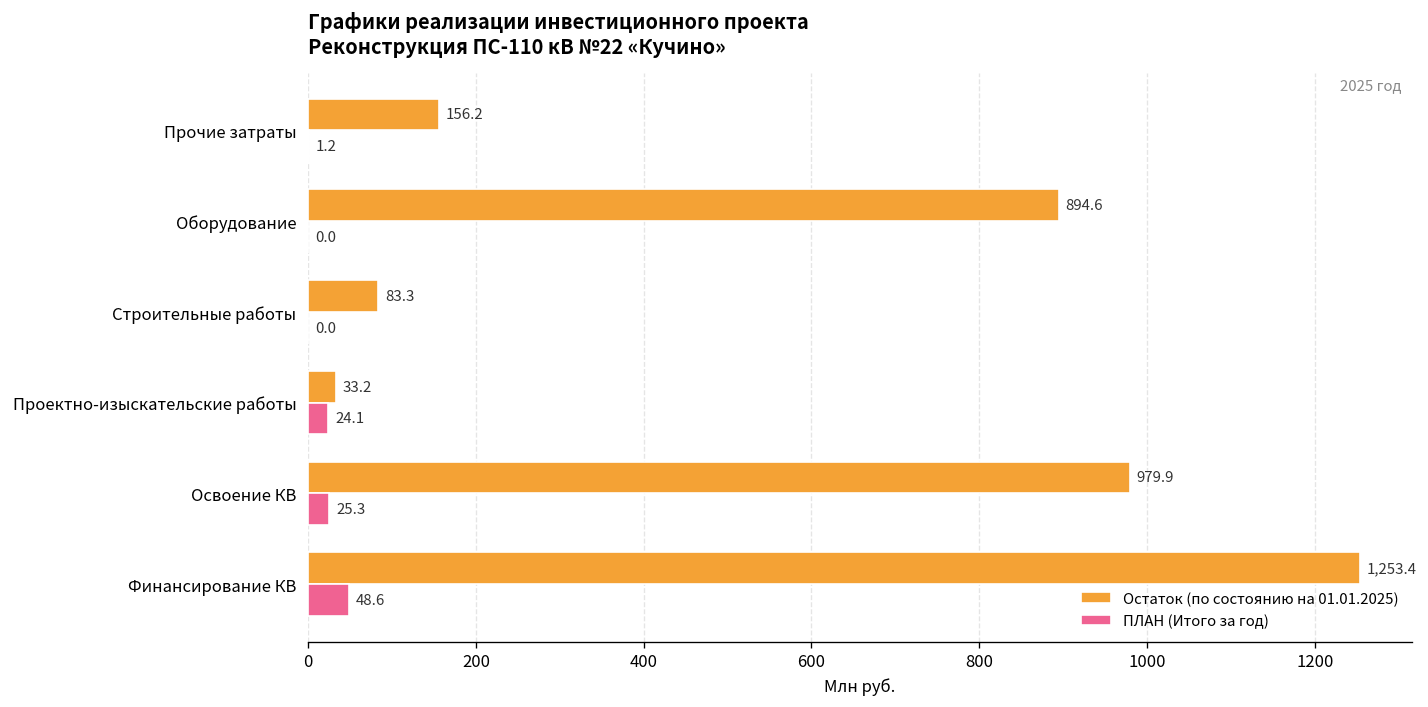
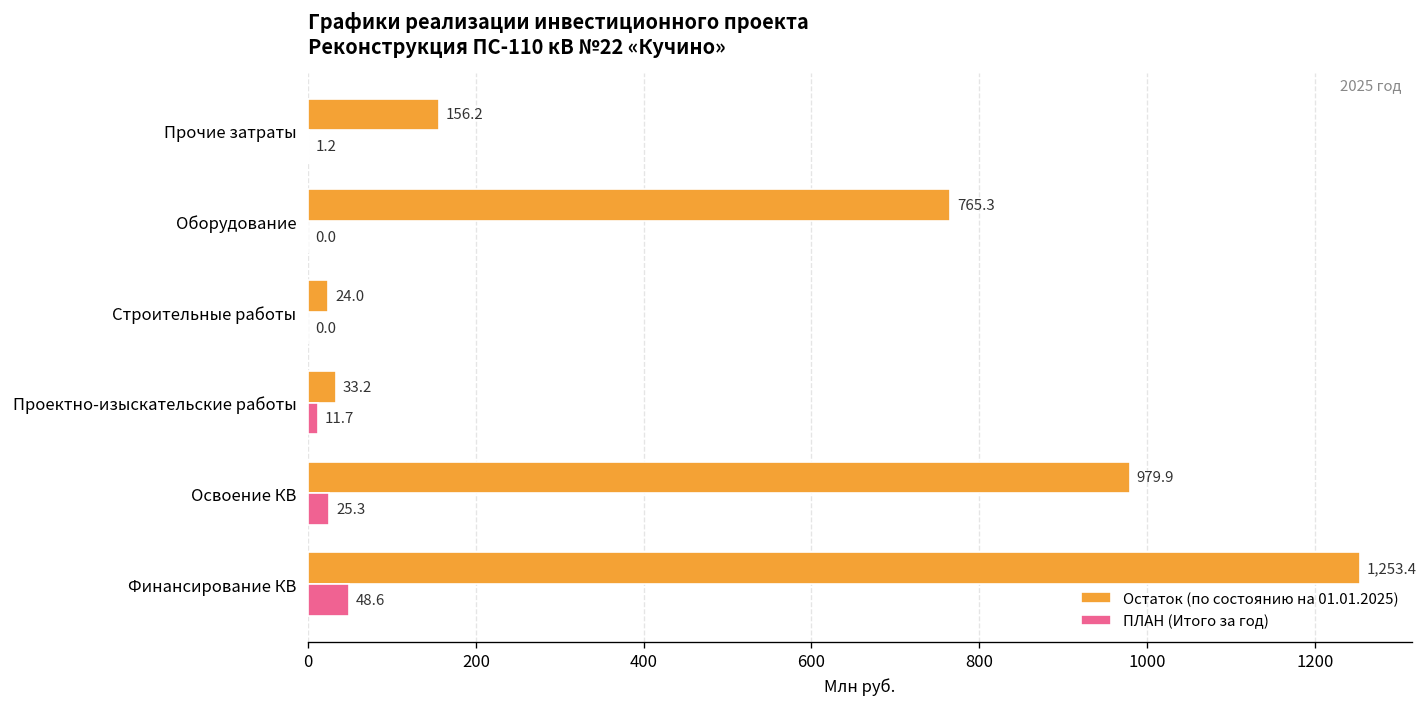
  {
    "Остаток (по состоянию на 01.01.2025)": {
      "Прочие затраты": "156.2",
-     "Оборудование": "894.6",
-     "Строительные работы": "83.3",
+     "Оборудование": "765.3",
+     "Строительные работы": "24.0",
      "Проектно-изыскательские работы": "33.2",
      "Освоение КВ": "979.9",
      "Финансирование КВ": "1,253.4"
    },
    "ПЛАН (Итого за год)": {
      "Прочие затраты": "1.2",
      "Оборудование": "0.0",
      "Строительные работы": "0.0",
-     "Проектно-изыскательские работы": "24.1",
+     "Проектно-изыскательские работы": "11.7",
      "Освоение КВ": "25.3",
      "Финансирование КВ": "48.6"
    }
  }
